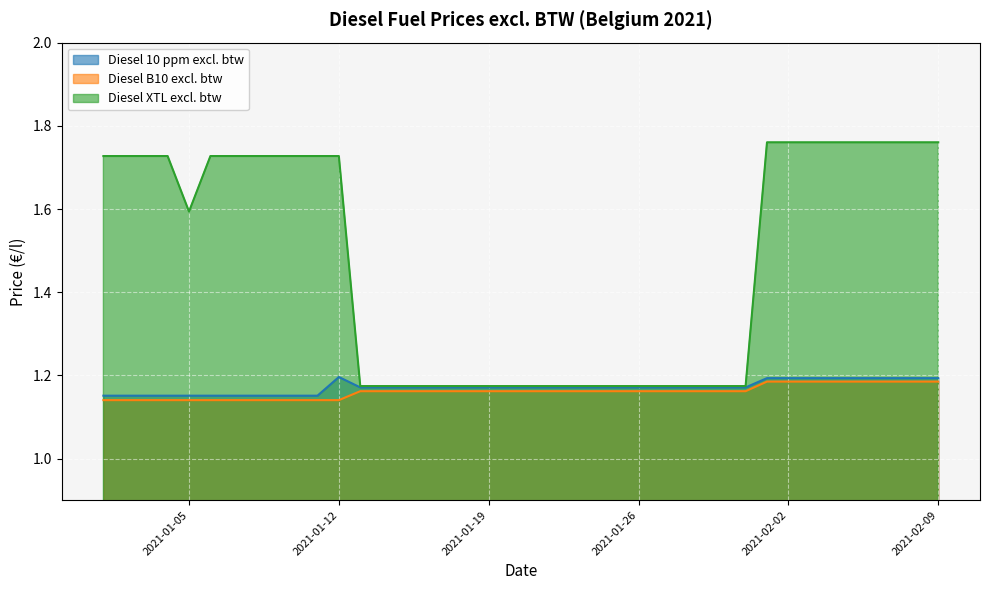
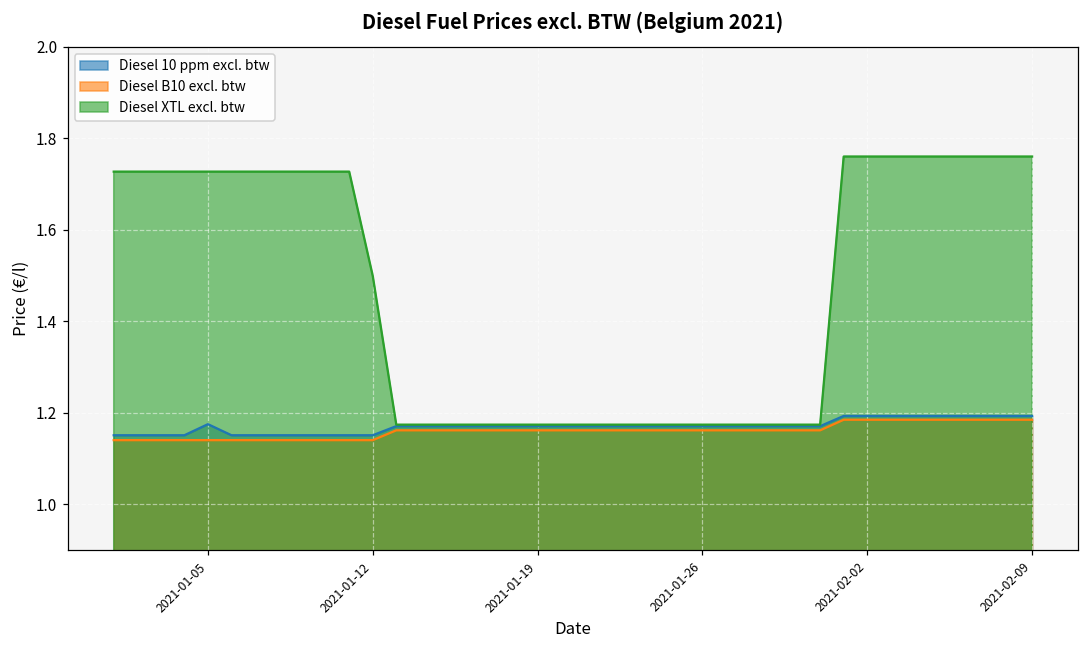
  {
    "Diesel 10 ppm excl. btw": {
-     "2021-01-05": 1.15,
-     "2021-01-12": 1.20,
+     "2021-01-05": 1.18,
+     "2021-01-12": 1.15,
      "2021-02-02": 1.19,
      "2021-02-09": 1.19
    },
    "Diesel B10 excl. btw": {
      "2021-01-05": 1.14,
      "2021-01-12": 1.14,
      "2021-01-19": 1.16,
      "2021-01-26": 1.16,
      "2021-02-02": 1.19,
      "2021-02-09": 1.19
    },
    "Diesel XTL excl. btw": {
-     "2021-01-05": 1.59,
-     "2021-01-12": 1.73,
+     "2021-01-05": 1.73,
+     "2021-01-12": 1.50,
      "2021-02-02": 1.76,
      "2021-02-09": 1.76
    }
  }
